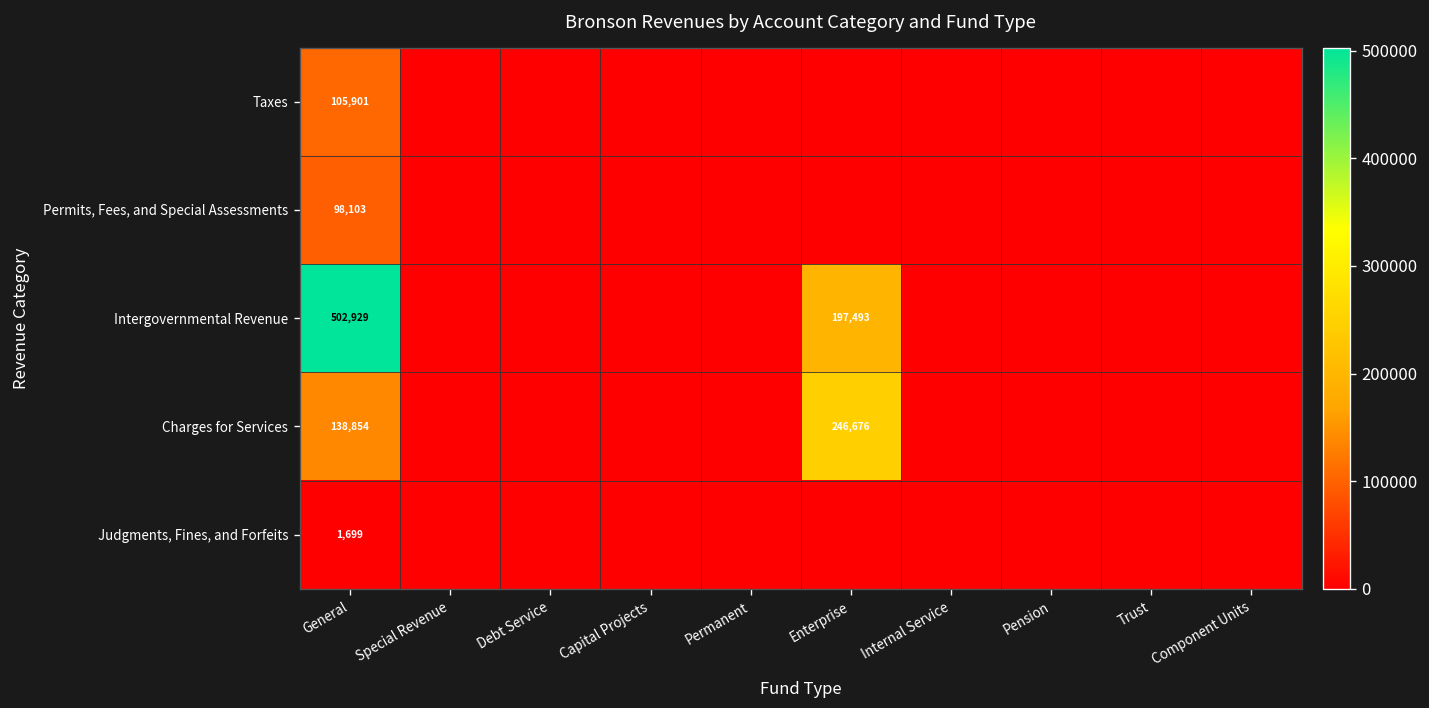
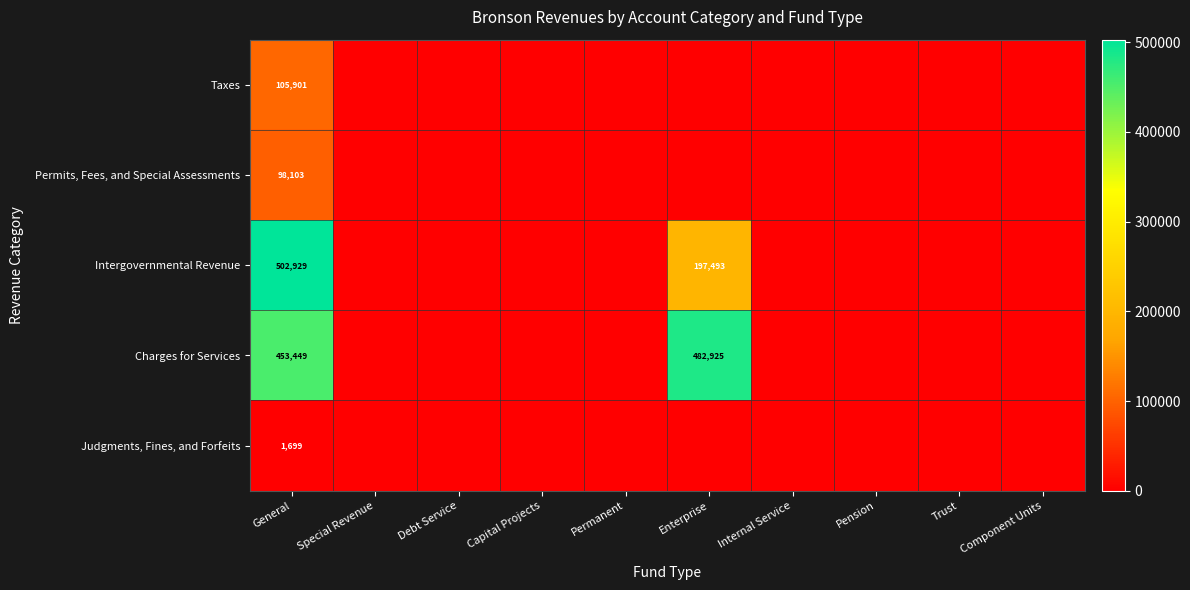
  {
    "Taxes": {
      "General": "105,901"
    },
    "Permits, Fees, and Special Assessments": {
      "General": "98,103"
    },
    "Intergovernmental Revenue": {
      "General": "502,929",
      "Enterprise": "197,493"
    },
    "Charges for Services": {
-     "General": "138,854",
-     "Enterprise": "246,676"
+     "General": "453,449",
+     "Enterprise": "482,925"
    },
    "Judgments, Fines, and Forfeits": {
      "General": "1,699"
    }
  }
